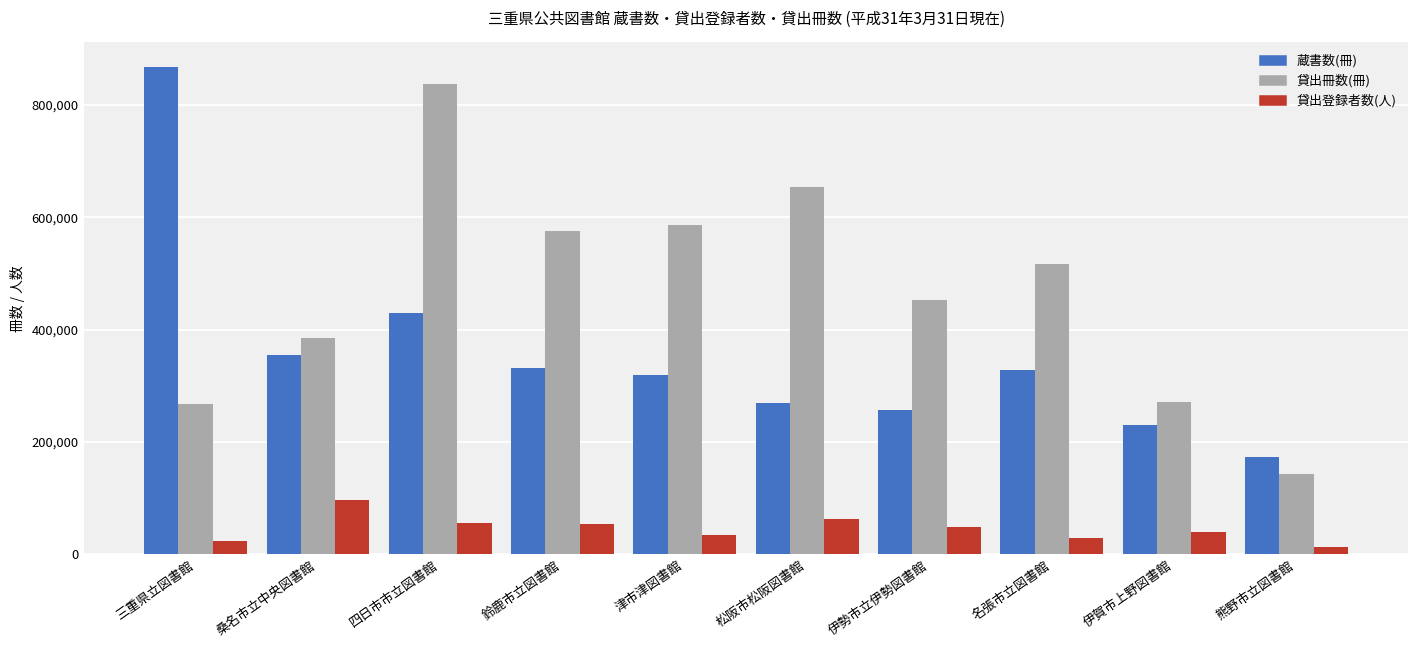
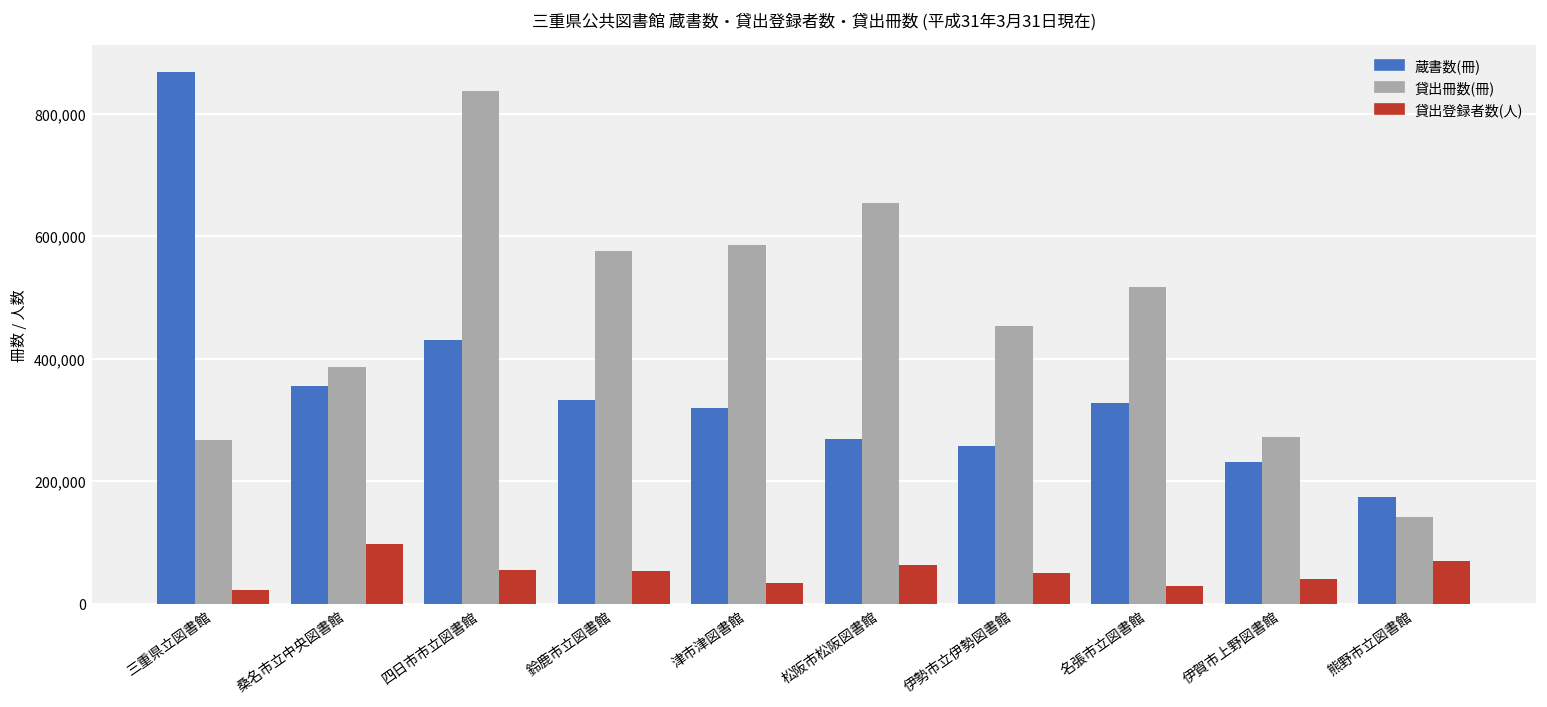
  {
    "蔵書数(冊)": {
      "三重県立図書館": "870,000",
      "桑名市立中央図書館": "350,000",
      "四日市市立図書館": "430,000",
      "鈴鹿市立図書館": "330,000",
      "津市津図書館": "320,000",
      "松阪市松阪図書館": "270,000",
      "伊勢市立伊勢図書館": "260,000",
      "名張市立図書館": "330,000",
      "伊賀市上野図書館": "230,000",
      "熊野市立図書館": "170,000"
    },
    "貸出冊数(冊)": {
      "三重県立図書館": "270,000",
      "桑名市立中央図書館": "390,000",
      "四日市市立図書館": "840,000",
      "鈴鹿市立図書館": "580,000",
      "津市津図書館": "590,000",
      "松阪市松阪図書館": "650,000",
      "伊勢市立伊勢図書館": "450,000",
      "名張市立図書館": "520,000",
      "伊賀市上野図書館": "270,000",
      "熊野市立図書館": "140,000"
    },
    "貸出登録者数(人)": {
      "三重県立図書館": "20,000",
      "桑名市立中央図書館": "100,000",
      "四日市市立図書館": "50,000",
      "鈴鹿市立図書館": "50,000",
      "津市津図書館": "30,000",
      "松阪市松阪図書館": "60,000",
      "伊勢市立伊勢図書館": "50,000",
      "名張市立図書館": "30,000",
      "伊賀市上野図書館": "40,000",
-     "熊野市立図書館": "10,000"
+     "熊野市立図書館": "70,000"
    }
  }
